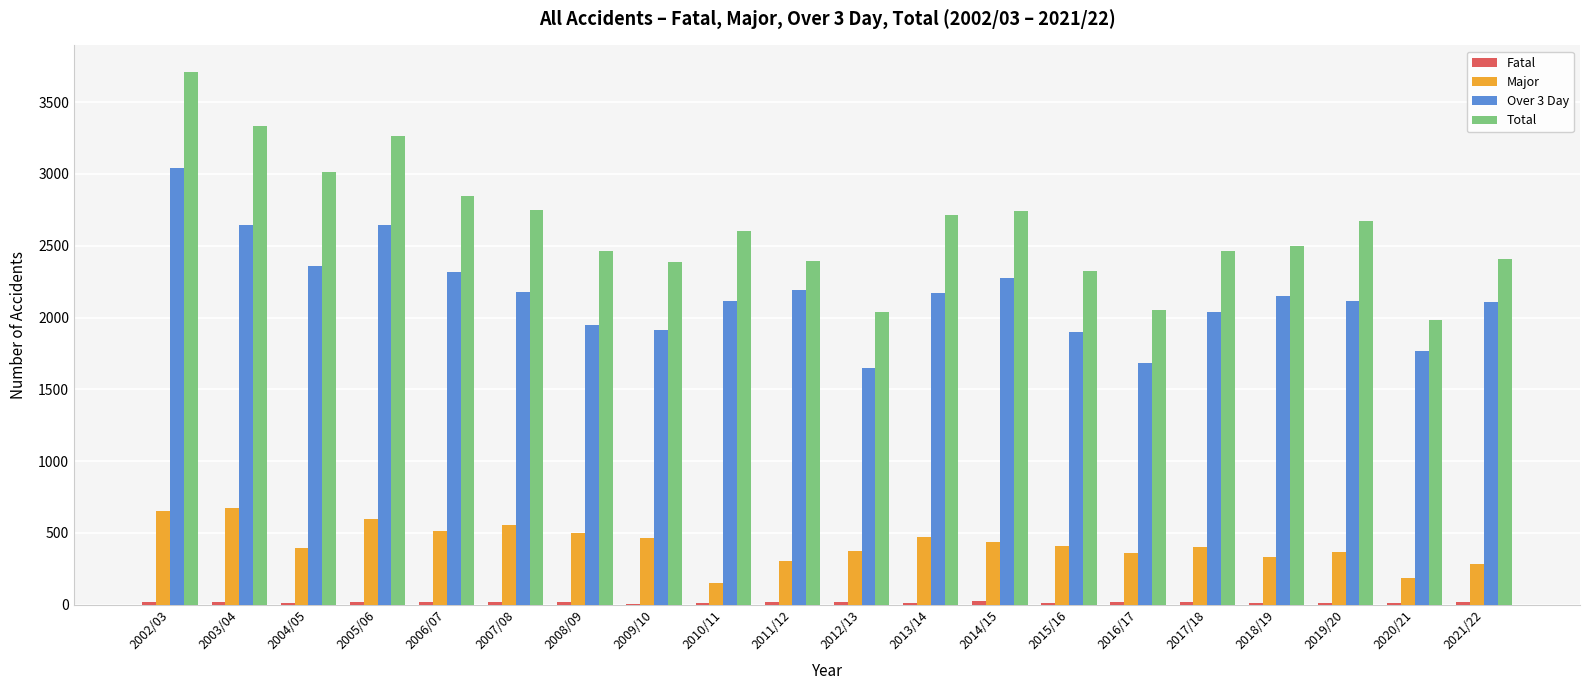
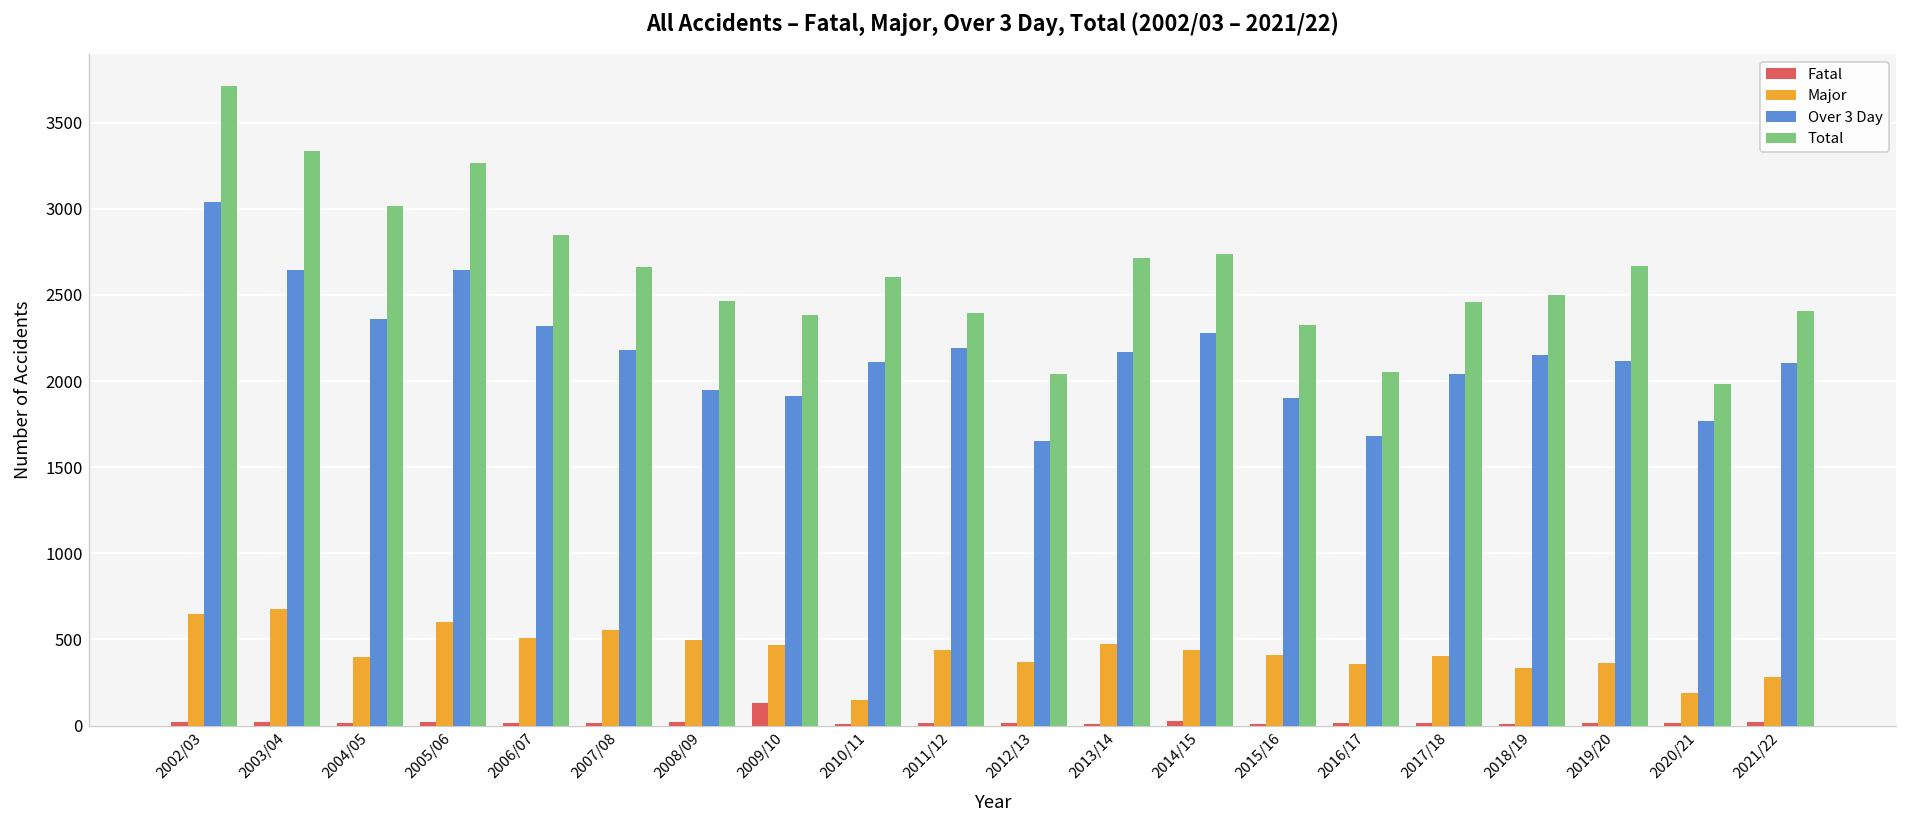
  {
    "Fatal": {
      "2002/03": 20,
      "2003/04": 20,
      "2005/06": 20,
      "2006/07": 20,
      "2008/09": 20,
-     "2009/10": 10,
+     "2009/10": 130,
      "2014/15": 30,
      "2017/18": 20,
      "2021/22": 20
    },
    "Major": {
      "2002/03": 650,
      "2003/04": 680,
      "2004/05": 400,
      "2005/06": 600,
      "2006/07": 510,
      "2007/08": 560,
      "2008/09": 500,
      "2009/10": 470,
      "2010/11": 150,
-     "2011/12": 300,
+     "2011/12": 440,
      "2012/13": 370,
      "2013/14": 470,
      "2014/15": 440,
      "2015/16": 410,
      "2016/17": 360,
      "2017/18": 400,
      "2018/19": 330,
      "2019/20": 360,
      "2020/21": 190,
      "2021/22": 280
    },
    "Over 3 Day": {
      "2002/03": 3040,
      "2003/04": 2640,
      "2004/05": 2360,
      "2005/06": 2650,
      "2006/07": 2320,
      "2007/08": 2180,
      "2008/09": 1950,
      "2009/10": 1910,
      "2010/11": 2110,
      "2011/12": 2190,
      "2012/13": 1650,
      "2013/14": 2170,
      "2014/15": 2280,
      "2015/16": 1900,
      "2016/17": 1680,
      "2017/18": 2040,
      "2018/19": 2150,
      "2019/20": 2120,
      "2020/21": 1770,
      "2021/22": 2110
    },
    "Total": {
      "2002/03": 3710,
      "2003/04": 3340,
      "2004/05": 3010,
      "2005/06": 3260,
      "2006/07": 2850,
-     "2007/08": 2750,
+     "2007/08": 2660,
      "2008/09": 2460,
      "2009/10": 2390,
      "2010/11": 2610,
      "2011/12": 2400,
      "2012/13": 2040,
      "2013/14": 2720,
      "2014/15": 2740,
      "2015/16": 2330,
      "2016/17": 2050,
      "2017/18": 2460,
      "2018/19": 2500,
      "2019/20": 2670,
      "2020/21": 1980,
      "2021/22": 2410
    }
  }
